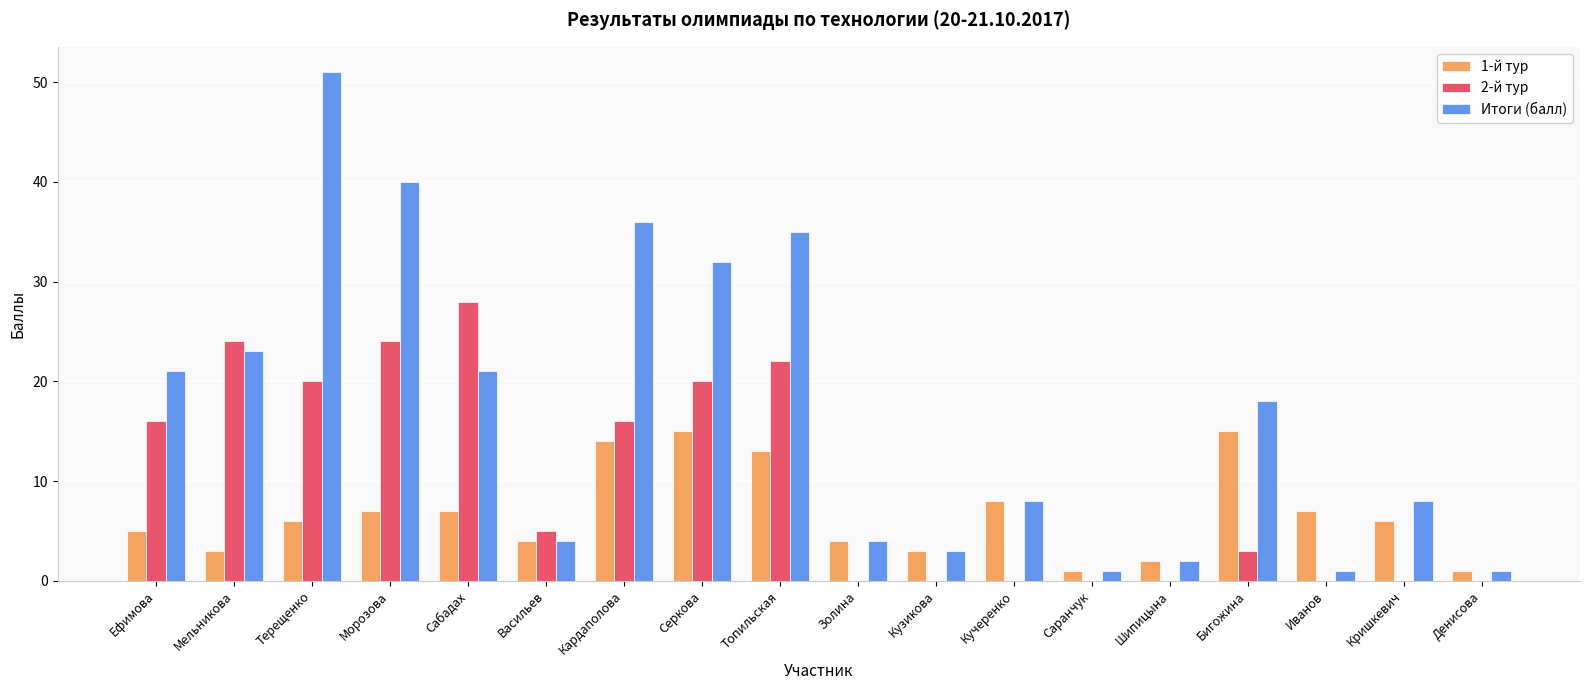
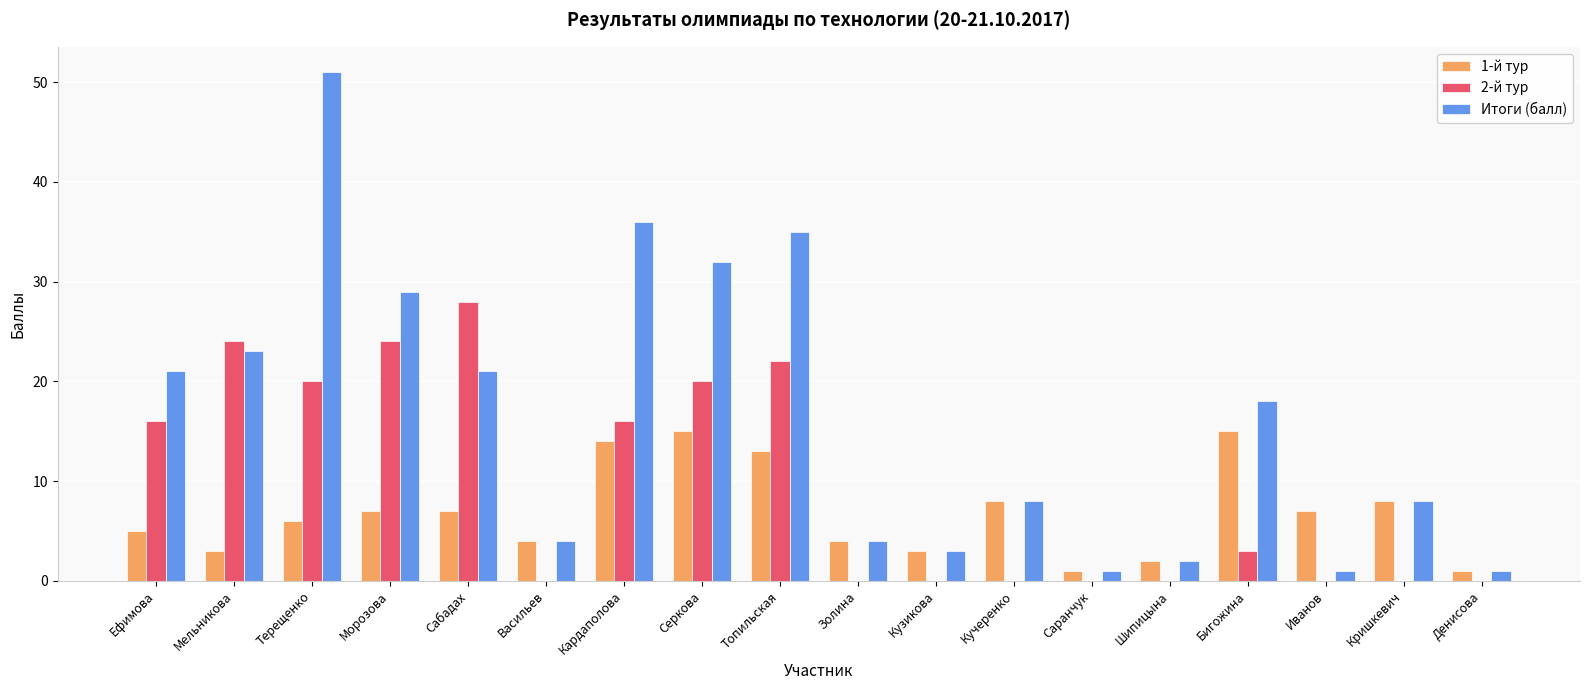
  {
    "1-й тур": {
      "Ефимова": 5,
      "Мельникова": 3,
      "Терещенко": 6,
      "Морозова": 7,
      "Сабадах": 7,
      "Васильев": 4,
      "Кардаполова": 14,
      "Серкова": 15,
      "Топильская": 13,
      "Золина": 4,
      "Кузикова": 3,
      "Кучеренко": 8,
      "Саранчук": 1,
      "Шипицына": 2,
      "Бигожина": 15,
      "Иванов": 7,
-     "Кришкевич": 6,
+     "Кришкевич": 8,
      "Денисова": 1
    },
    "2-й тур": {
      "Ефимова": 16,
      "Мельникова": 24,
      "Терещенко": 20,
      "Морозова": 24,
      "Сабадах": 28,
-     "Васильев": 5,
+     "Васильев": 0,
      "Кардаполова": 16,
      "Серкова": 20,
      "Топильская": 22,
      "Золина": 0,
      "Кузикова": 0,
      "Кучеренко": 0,
      "Саранчук": 0,
      "Шипицына": 0,
      "Бигожина": 3,
      "Иванов": 0,
      "Кришкевич": 0,
      "Денисова": 0
    },
    "Итоги (балл)": {
      "Ефимова": 21,
      "Мельникова": 23,
      "Терещенко": 51,
-     "Морозова": 40,
+     "Морозова": 29,
      "Сабадах": 21,
      "Васильев": 4,
      "Кардаполова": 36,
      "Серкова": 32,
      "Топильская": 35,
      "Золина": 4,
      "Кузикова": 3,
      "Кучеренко": 8,
      "Саранчук": 1,
      "Шипицына": 2,
      "Бигожина": 18,
      "Иванов": 1,
      "Кришкевич": 8,
      "Денисова": 1
    }
  }
